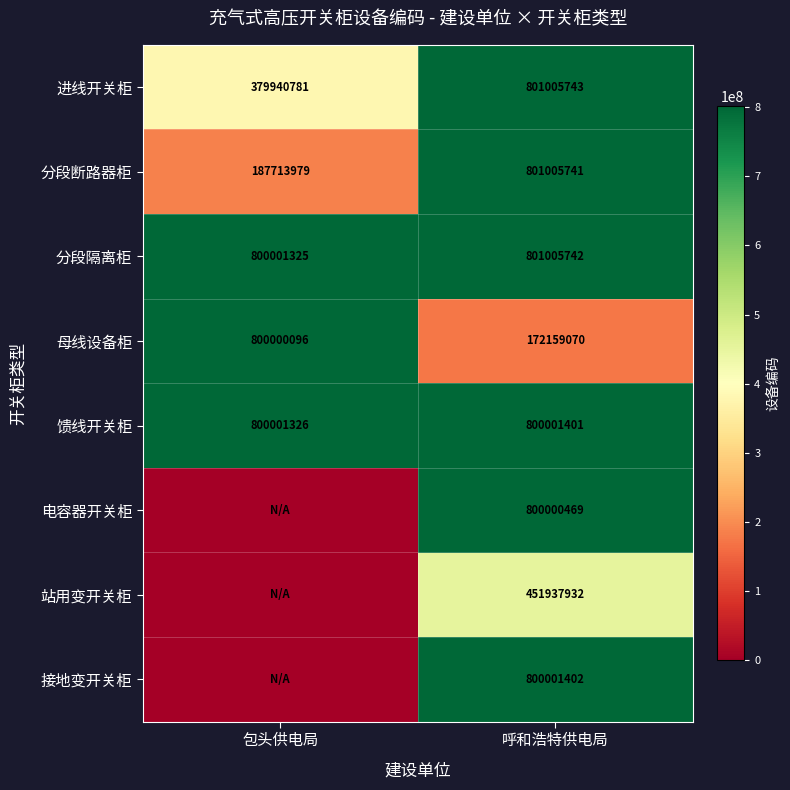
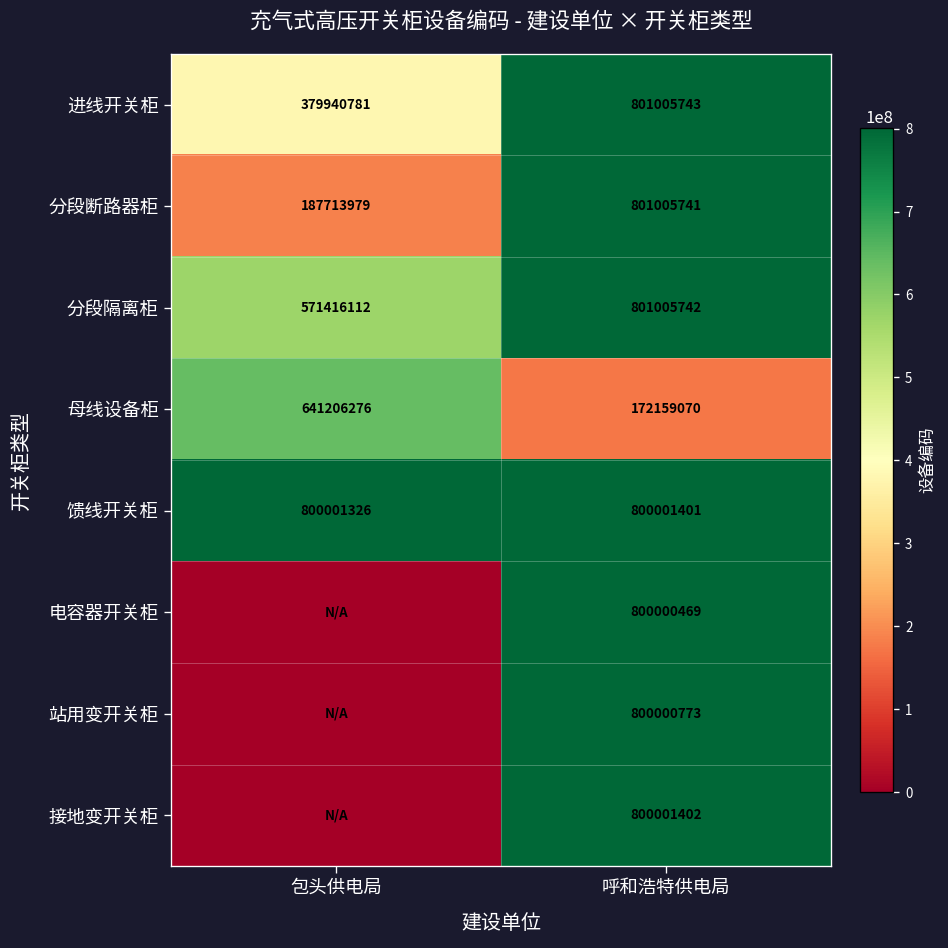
  {
    "进线开关柜": {
      "包头供电局": 379940781,
      "呼和浩特供电局": 801005743
    },
    "分段断路器柜": {
      "包头供电局": 187713979,
      "呼和浩特供电局": 801005741
    },
    "分段隔离柜": {
-     "包头供电局": 800001325,
+     "包头供电局": 571416112,
      "呼和浩特供电局": 801005742
    },
    "母线设备柜": {
-     "包头供电局": 800000096,
+     "包头供电局": 641206276,
      "呼和浩特供电局": 172159070
    },
    "馈线开关柜": {
      "包头供电局": 800001326,
      "呼和浩特供电局": 800001401
    },
    "电容器开关柜": {
      "呼和浩特供电局": 800000469
    },
    "站用变开关柜": {
-     "呼和浩特供电局": 451937932
+     "呼和浩特供电局": 800000773
    },
    "接地变开关柜": {
      "呼和浩特供电局": 800001402
    }
  }
